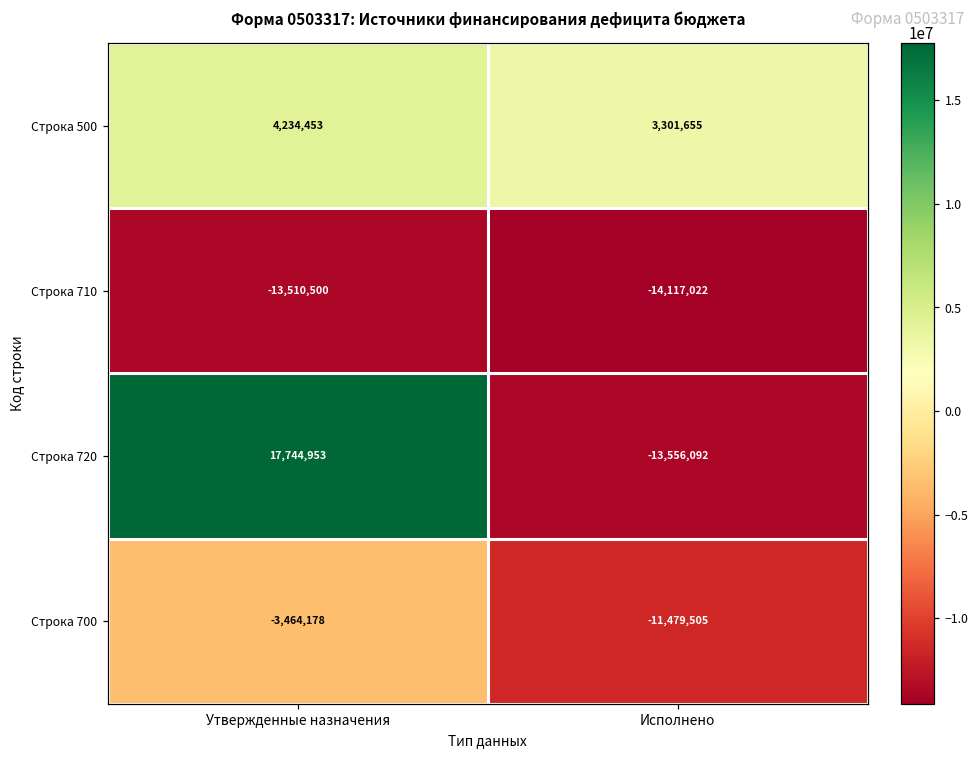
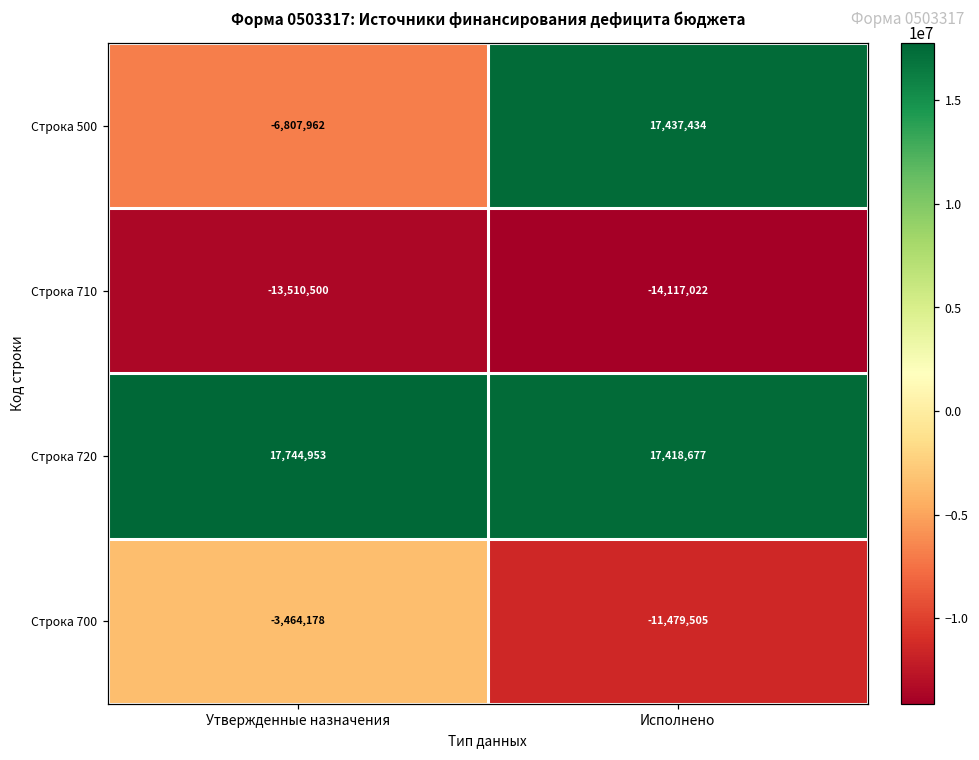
  {
    "Строка 500": {
-     "Утвержденные назначения": "4,234,453",
-     "Исполнено": "3,301,655"
+     "Утвержденные назначения": "-6,807,962",
+     "Исполнено": "17,437,434"
    },
    "Строка 710": {
      "Утвержденные назначения": "-13,510,500",
      "Исполнено": "-14,117,022"
    },
    "Строка 720": {
      "Утвержденные назначения": "17,744,953",
-     "Исполнено": "-13,556,092"
+     "Исполнено": "17,418,677"
    },
    "Строка 700": {
      "Утвержденные назначения": "-3,464,178",
      "Исполнено": "-11,479,505"
    }
  }
